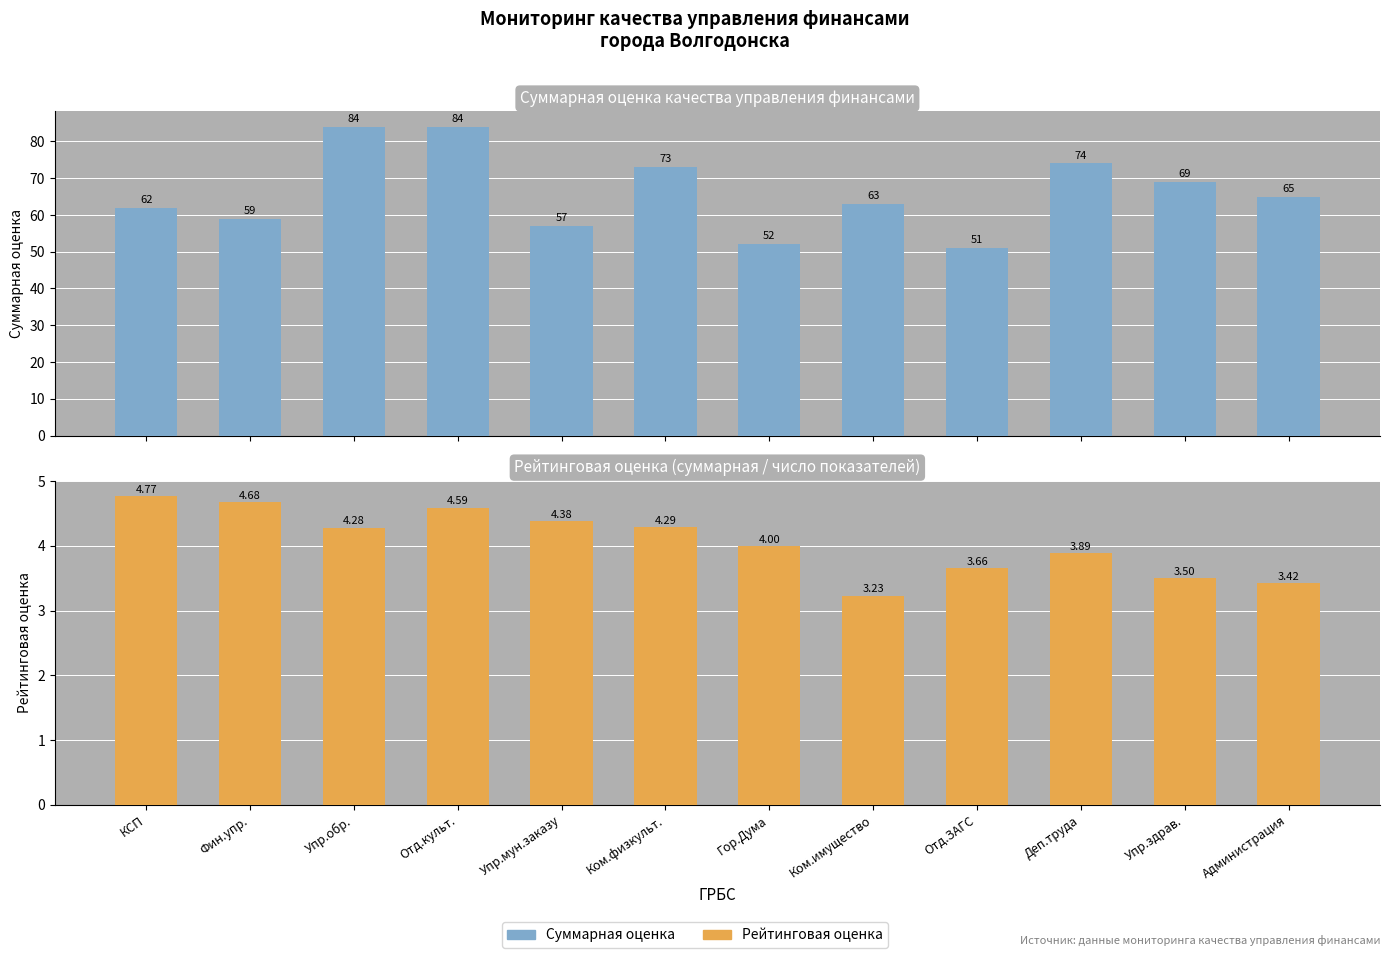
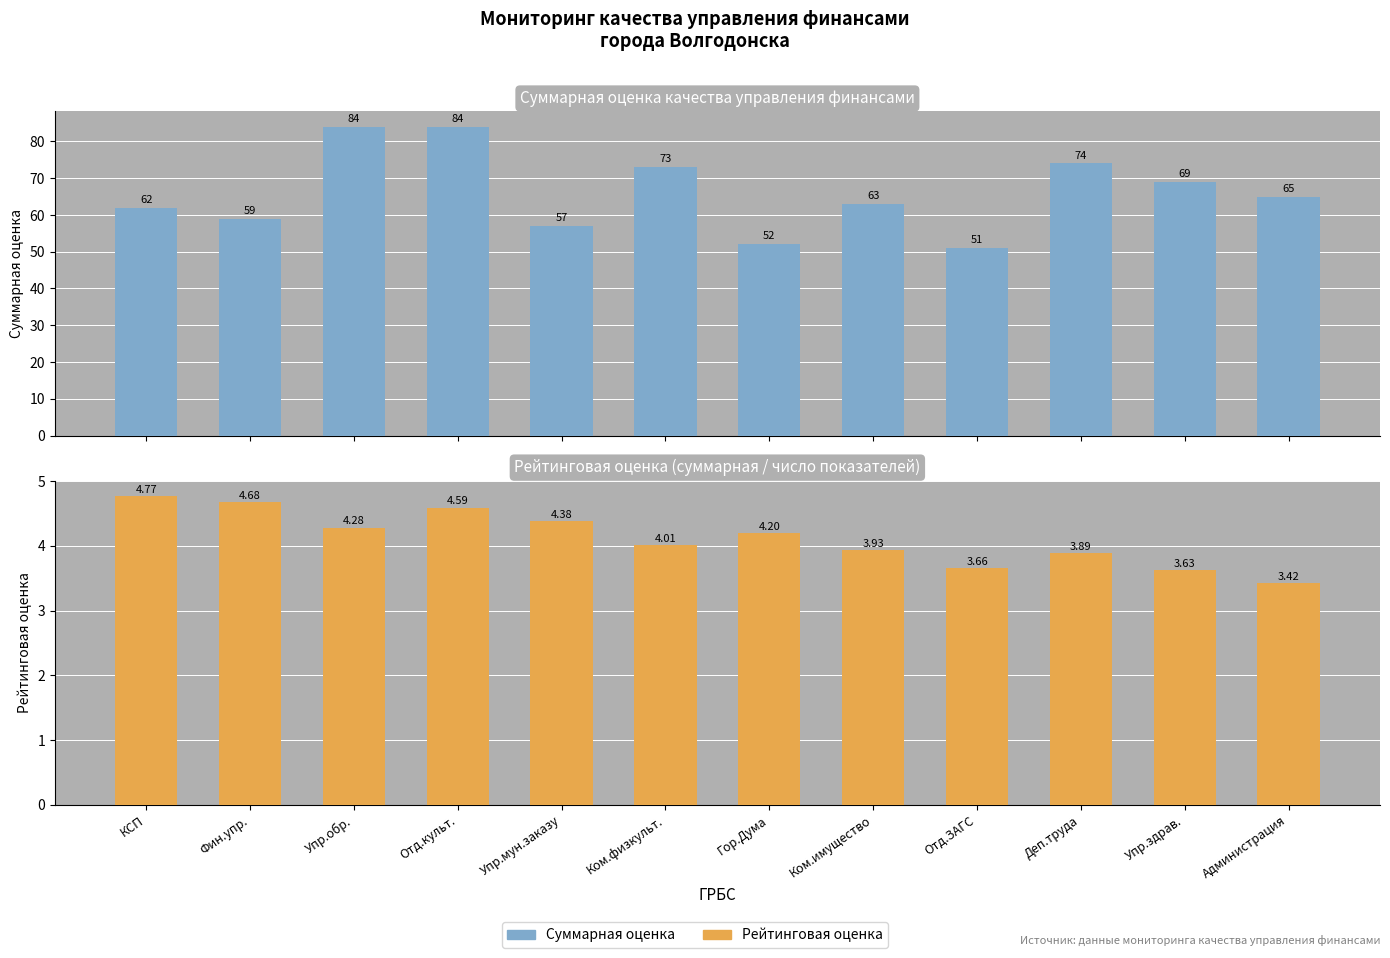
  {
    "Рейтинговая оценка (суммарная / число показателей)": {
      "КСП": 4.77,
      "Фин.упр.": 4.68,
      "Упр.обр.": 4.28,
      "Отд.культ.": 4.59,
      "Упр.мун.заказу": 4.38,
-     "Ком.физкульт.": 4.29,
-     "Гор.Дума": 4.00,
-     "Ком.имущество": 3.23,
+     "Ком.физкульт.": 4.01,
+     "Гор.Дума": 4.20,
+     "Ком.имущество": 3.93,
      "Отд.ЗАГС": 3.66,
      "Деп.труда": 3.89,
-     "Упр.здрав.": 3.50,
+     "Упр.здрав.": 3.63,
      "Администрация": 3.42
    }
  }
